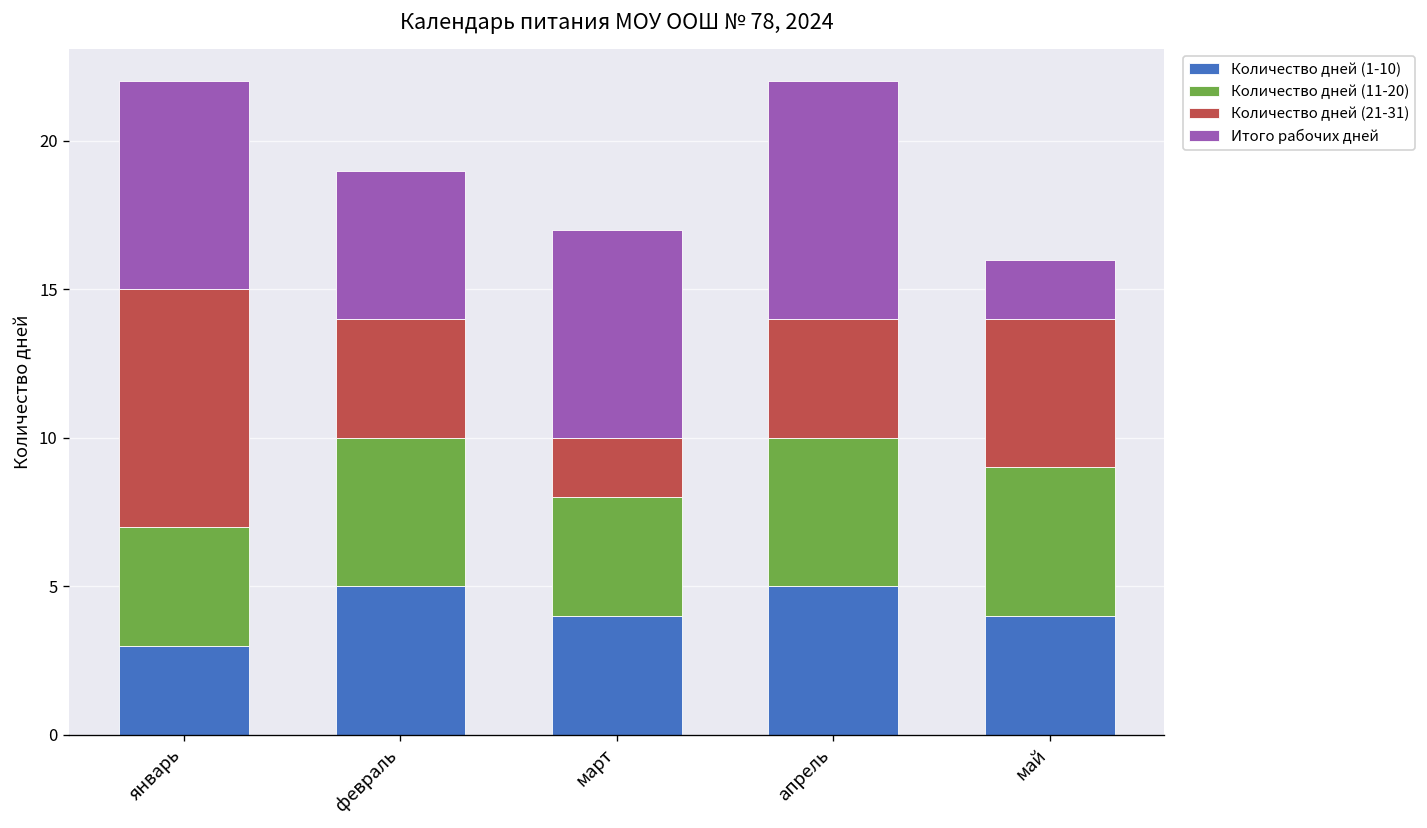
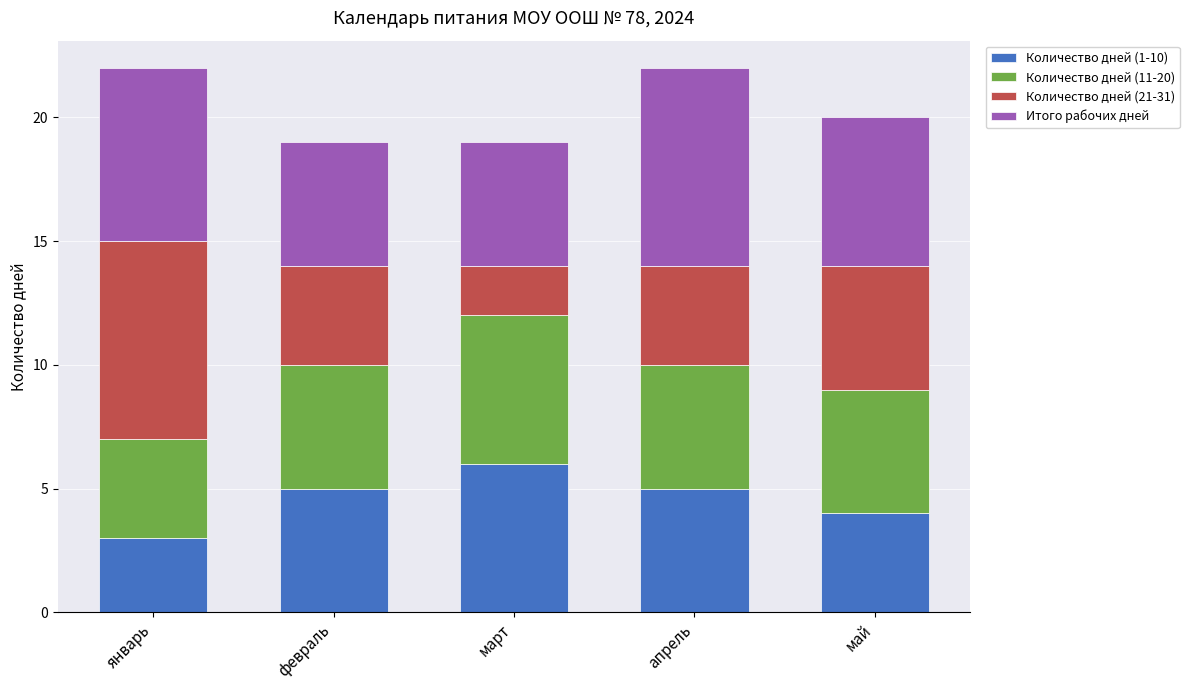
  {
    "Количество дней (1-10)": {
      "январь": 3,
      "февраль": 5,
-     "март": 4,
+     "март": 6,
      "апрель": 5,
      "май": 4
    },
    "Количество дней (11-20)": {
      "январь": 4,
      "февраль": 5,
-     "март": 4,
+     "март": 6,
      "апрель": 5,
      "май": 5
    },
    "Количество дней (21-31)": {
      "январь": 8,
      "февраль": 4,
      "март": 2,
      "апрель": 4,
      "май": 5
    },
    "Итого рабочих дней": {
      "январь": 7,
      "февраль": 5,
-     "март": 7,
+     "март": 5,
      "апрель": 8,
-     "май": 2
+     "май": 6
    }
  }
